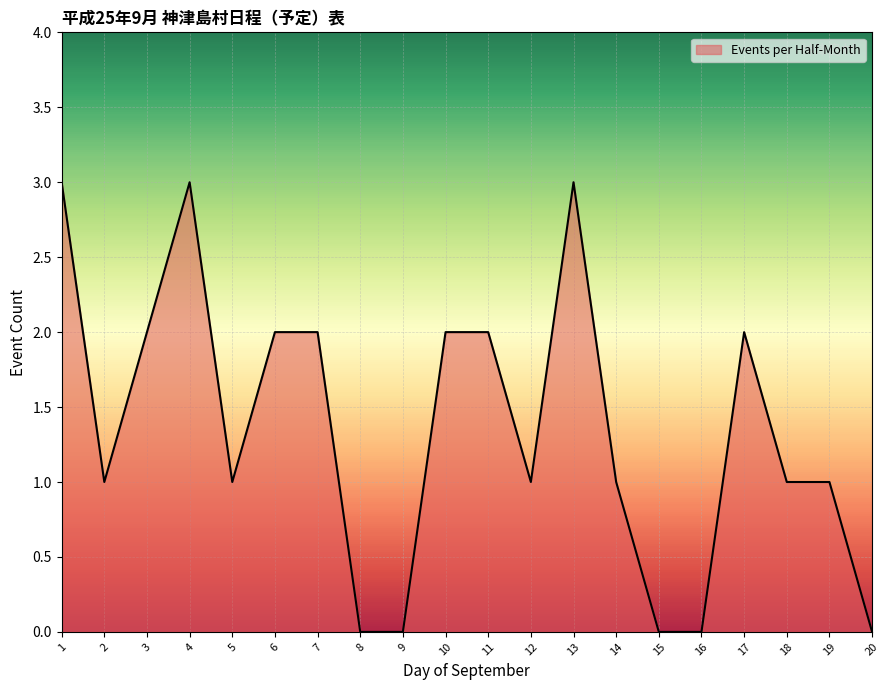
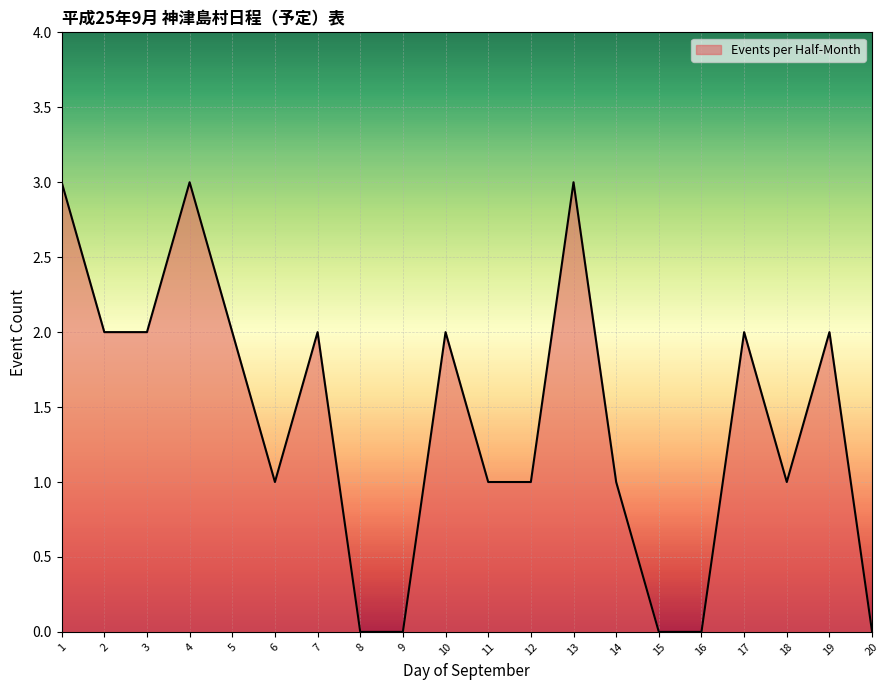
  {
    "1": 3,
-   "2": 1,
+   "2": 2,
    "3": 2,
    "4": 3,
-   "5": 1,
-   "6": 2,
+   "5": 2,
+   "6": 1,
    "7": 2,
    "8": 0,
    "9": 0,
    "10": 2,
-   "11": 2,
+   "11": 1,
    "12": 1,
    "13": 3,
    "14": 1,
    "15": 0,
    "16": 0,
    "17": 2,
    "18": 1,
-   "19": 1,
+   "19": 2,
    "20": 0
  }
